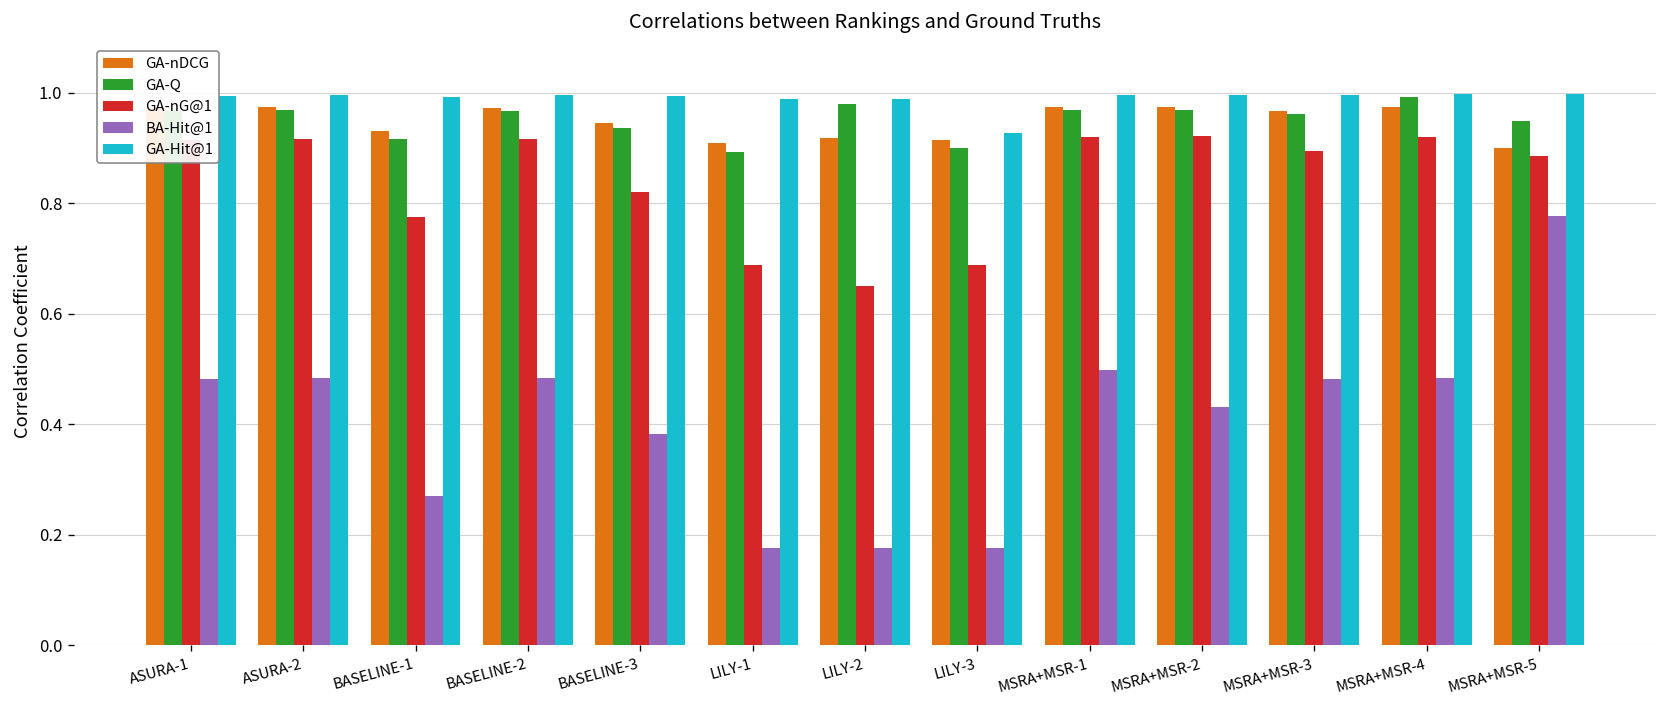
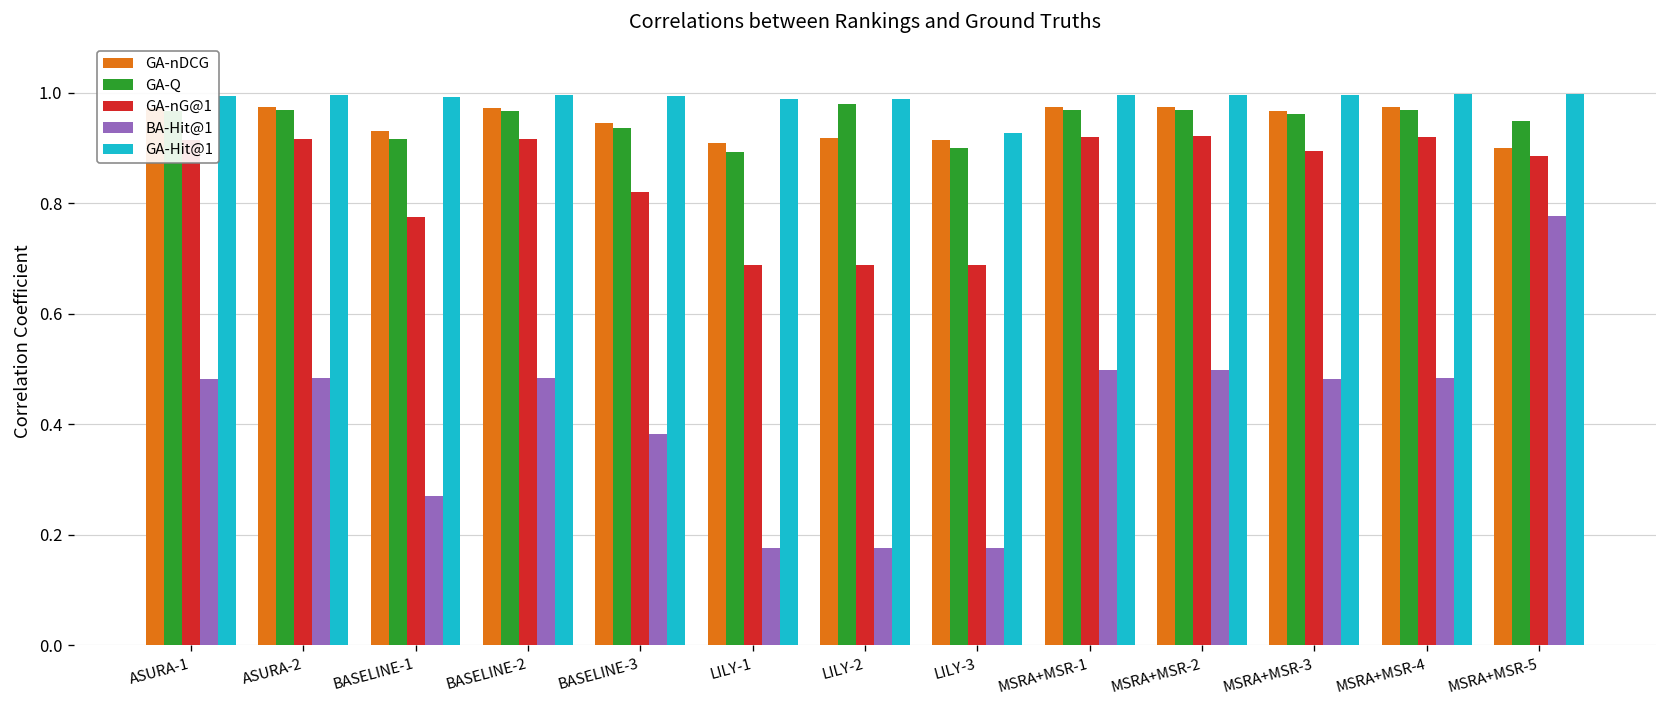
  {
    "GA-nDCG": {
      "ASURA-2": 0.97,
      "BASELINE-1": 0.93,
      "BASELINE-2": 0.97,
      "BASELINE-3": 0.95,
      "LILY-1": 0.91,
      "LILY-2": 0.92,
      "LILY-3": 0.91,
      "MSRA+MSR-1": 0.97,
      "MSRA+MSR-2": 0.97,
      "MSRA+MSR-3": 0.97,
      "MSRA+MSR-4": 0.97,
      "MSRA+MSR-5": 0.90
    },
    "GA-Q": {
      "ASURA-2": 0.97,
      "BASELINE-1": 0.92,
      "BASELINE-2": 0.97,
      "BASELINE-3": 0.94,
      "LILY-1": 0.89,
      "LILY-2": 0.98,
      "LILY-3": 0.90,
      "MSRA+MSR-1": 0.97,
      "MSRA+MSR-2": 0.97,
      "MSRA+MSR-3": 0.96,
-     "MSRA+MSR-4": 0.99,
+     "MSRA+MSR-4": 0.97,
      "MSRA+MSR-5": 0.95
    },
    "GA-nG@1": {
      "ASURA-2": 0.92,
      "BASELINE-1": 0.78,
      "BASELINE-2": 0.92,
      "BASELINE-3": 0.82,
      "LILY-1": 0.69,
-     "LILY-2": 0.65,
+     "LILY-2": 0.69,
      "LILY-3": 0.69,
      "MSRA+MSR-1": 0.92,
      "MSRA+MSR-2": 0.92,
      "MSRA+MSR-3": 0.90,
      "MSRA+MSR-4": 0.92,
      "MSRA+MSR-5": 0.89
    },
    "BA-Hit@1": {
      "ASURA-1": 0.48,
      "ASURA-2": 0.48,
      "BASELINE-1": 0.27,
      "BASELINE-2": 0.48,
      "BASELINE-3": 0.38,
      "LILY-1": 0.18,
      "LILY-2": 0.18,
      "LILY-3": 0.18,
      "MSRA+MSR-1": 0.50,
-     "MSRA+MSR-2": 0.43,
+     "MSRA+MSR-2": 0.50,
      "MSRA+MSR-3": 0.48,
      "MSRA+MSR-4": 0.48,
      "MSRA+MSR-5": 0.78
    },
    "GA-Hit@1": {
      "ASURA-1": 0.99,
      "ASURA-2": 1.00,
      "BASELINE-1": 0.99,
      "BASELINE-2": 1.00,
      "BASELINE-3": 0.99,
      "LILY-1": 0.99,
      "LILY-2": 0.99,
      "LILY-3": 0.93,
      "MSRA+MSR-1": 1.00,
      "MSRA+MSR-2": 1.00,
      "MSRA+MSR-3": 1.00,
      "MSRA+MSR-4": 1.00,
      "MSRA+MSR-5": 1.00
    }
  }
